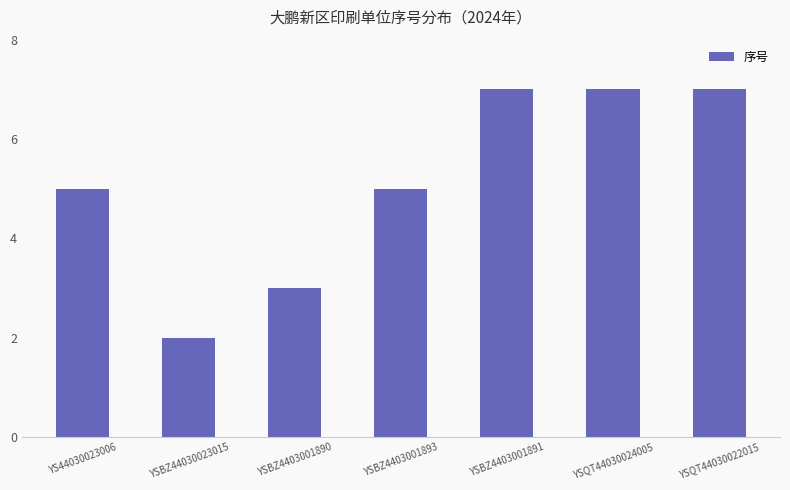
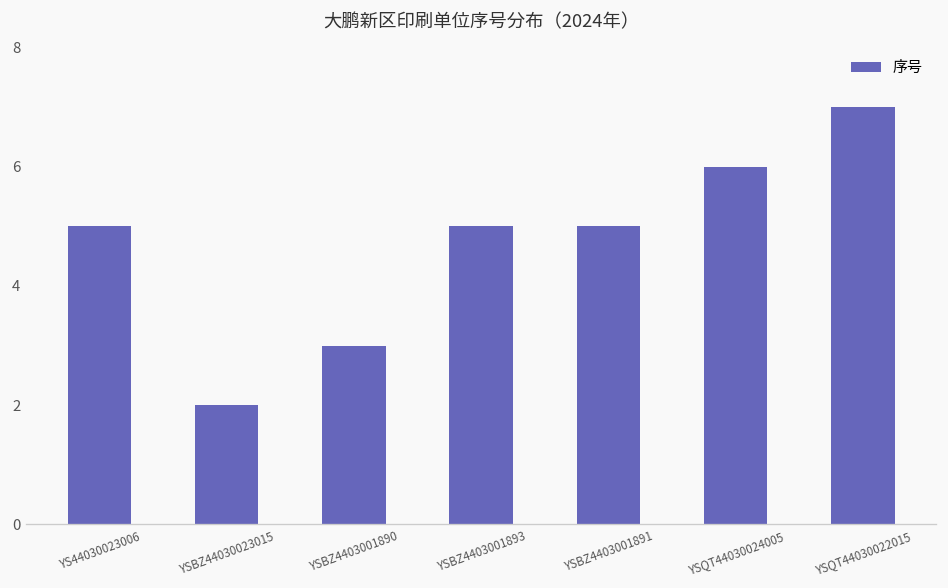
  {
    "YS44030023006": 5,
    "YSBZ44030023015": 2,
    "YSBZ4403001890": 3,
    "YSBZ4403001893": 5,
-   "YSBZ4403001891": 7,
-   "YSQT44030024005": 7,
+   "YSBZ4403001891": 5,
+   "YSQT44030024005": 6,
    "YSQT44030022015": 7
  }
